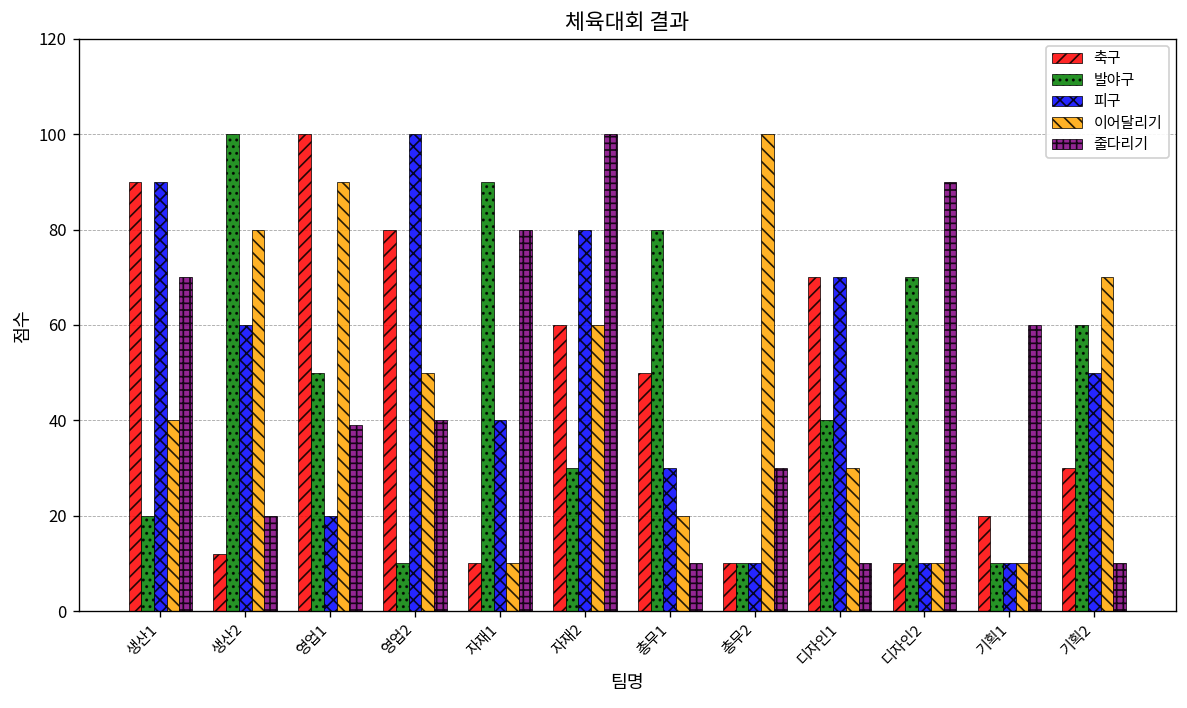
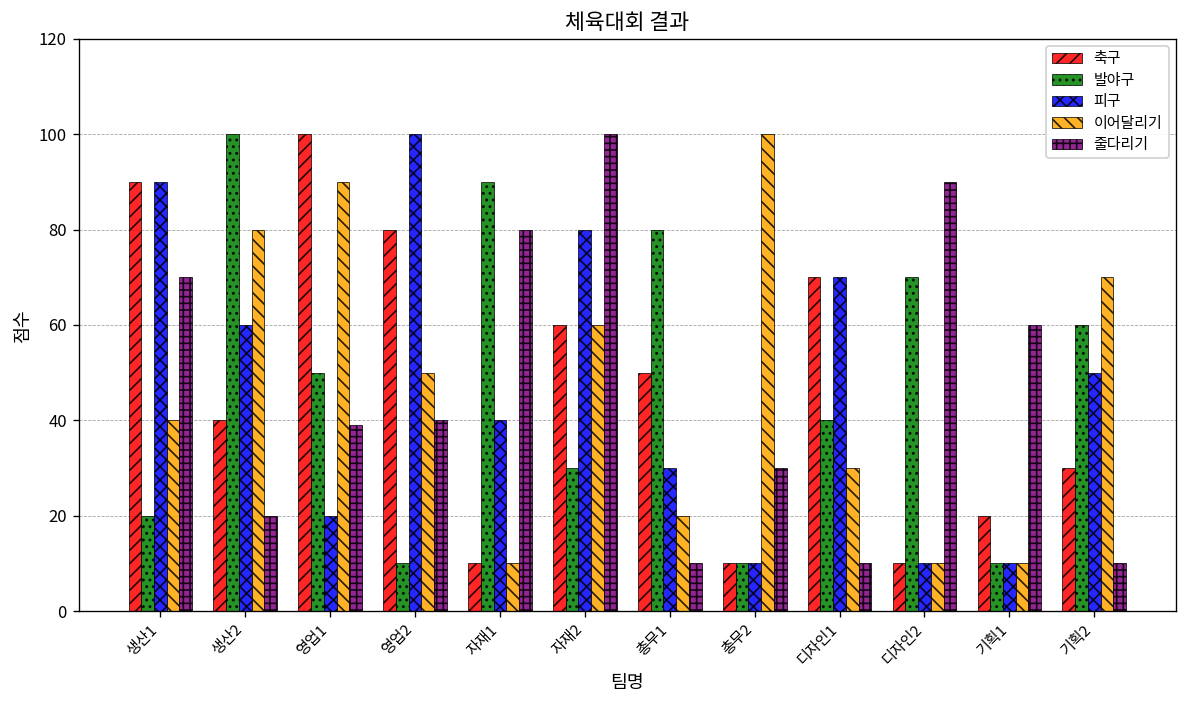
  {
    "축구": {
      "생산1": 90,
-     "생산2": 12,
+     "생산2": 40,
      "영업1": 100,
      "영업2": 80,
      "자재1": 10,
      "자재2": 60,
      "총무1": 50,
      "총무2": 10,
      "디자인1": 70,
      "디자인2": 10,
      "기획1": 20,
      "기획2": 30
    },
    "발야구": {
      "생산1": 20,
      "생산2": 100,
      "영업1": 50,
      "영업2": 10,
      "자재1": 90,
      "자재2": 30,
      "총무1": 80,
      "총무2": 10,
      "디자인1": 40,
      "디자인2": 70,
      "기획1": 10,
      "기획2": 60
    },
    "피구": {
      "생산1": 90,
      "생산2": 60,
      "영업1": 20,
      "영업2": 100,
      "자재1": 40,
      "자재2": 80,
      "총무1": 30,
      "총무2": 10,
      "디자인1": 70,
      "디자인2": 10,
      "기획1": 10,
      "기획2": 50
    },
    "이어달리기": {
      "생산1": 40,
      "생산2": 80,
      "영업1": 90,
      "영업2": 50,
      "자재1": 10,
      "자재2": 60,
      "총무1": 20,
      "총무2": 100,
      "디자인1": 30,
      "디자인2": 10,
      "기획1": 10,
      "기획2": 70
    },
    "줄다리기": {
      "생산1": 70,
      "생산2": 20,
      "영업1": 39,
      "영업2": 40,
      "자재1": 80,
      "자재2": 100,
      "총무1": 10,
      "총무2": 30,
      "디자인1": 10,
      "디자인2": 90,
      "기획1": 60,
      "기획2": 10
    }
  }
